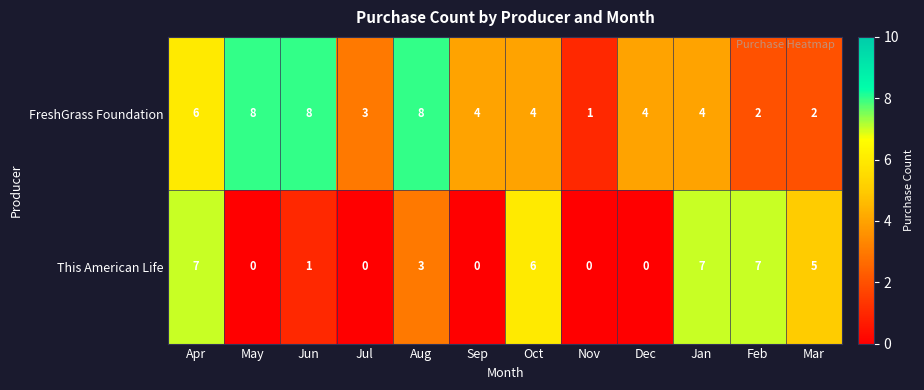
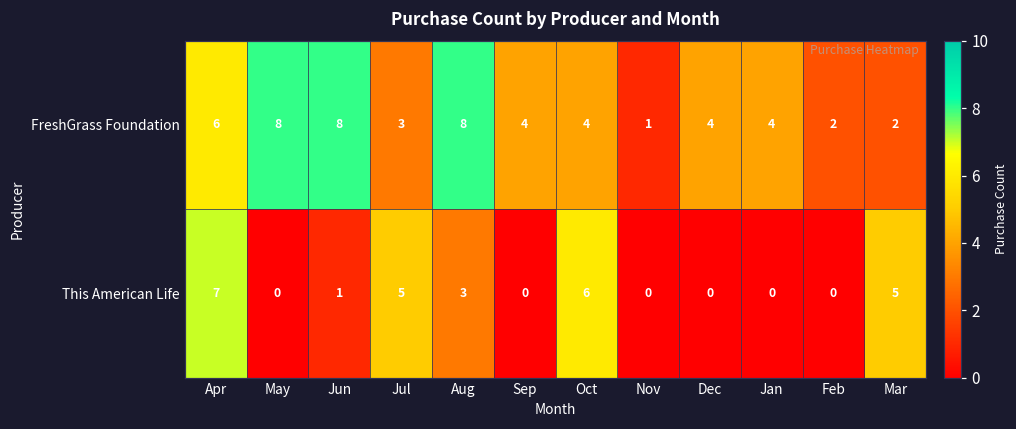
  {
    "FreshGrass Foundation": {
      "Apr": 6,
      "May": 8,
      "Jun": 8,
      "Jul": 3,
      "Aug": 8,
      "Sep": 4,
      "Oct": 4,
      "Nov": 1,
      "Dec": 4,
      "Jan": 4
    },
    "This American Life": {
      "Apr": 7,
      "May": 0,
      "Jun": 1,
-     "Jul": 0,
+     "Jul": 5,
      "Aug": 3,
      "Sep": 0,
      "Oct": 6,
      "Nov": 0,
      "Dec": 0,
-     "Jan": 7,
-     "Feb": 7,
+     "Jan": 0,
+     "Feb": 0,
      "Mar": 5
    }
  }
